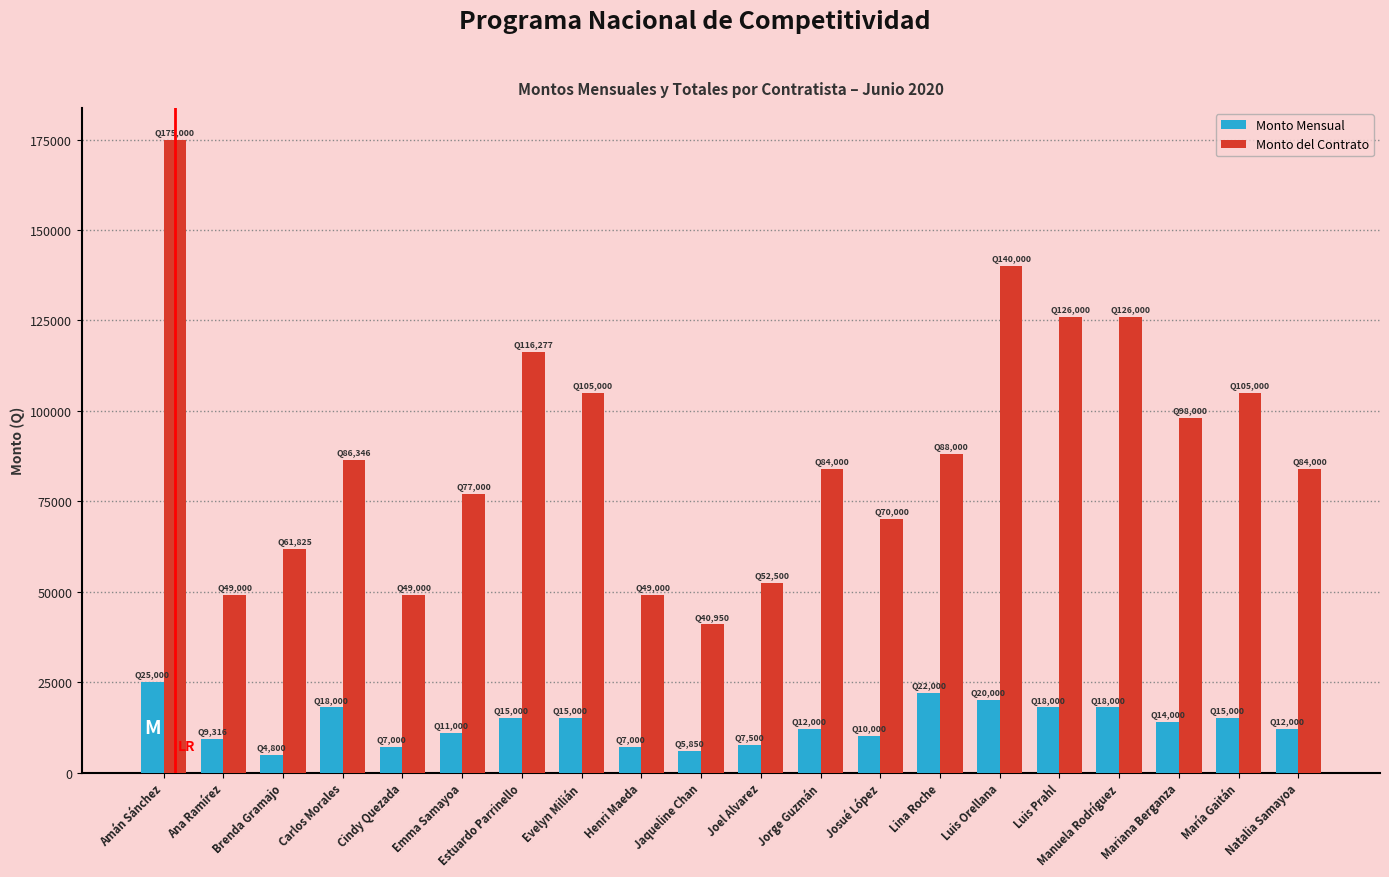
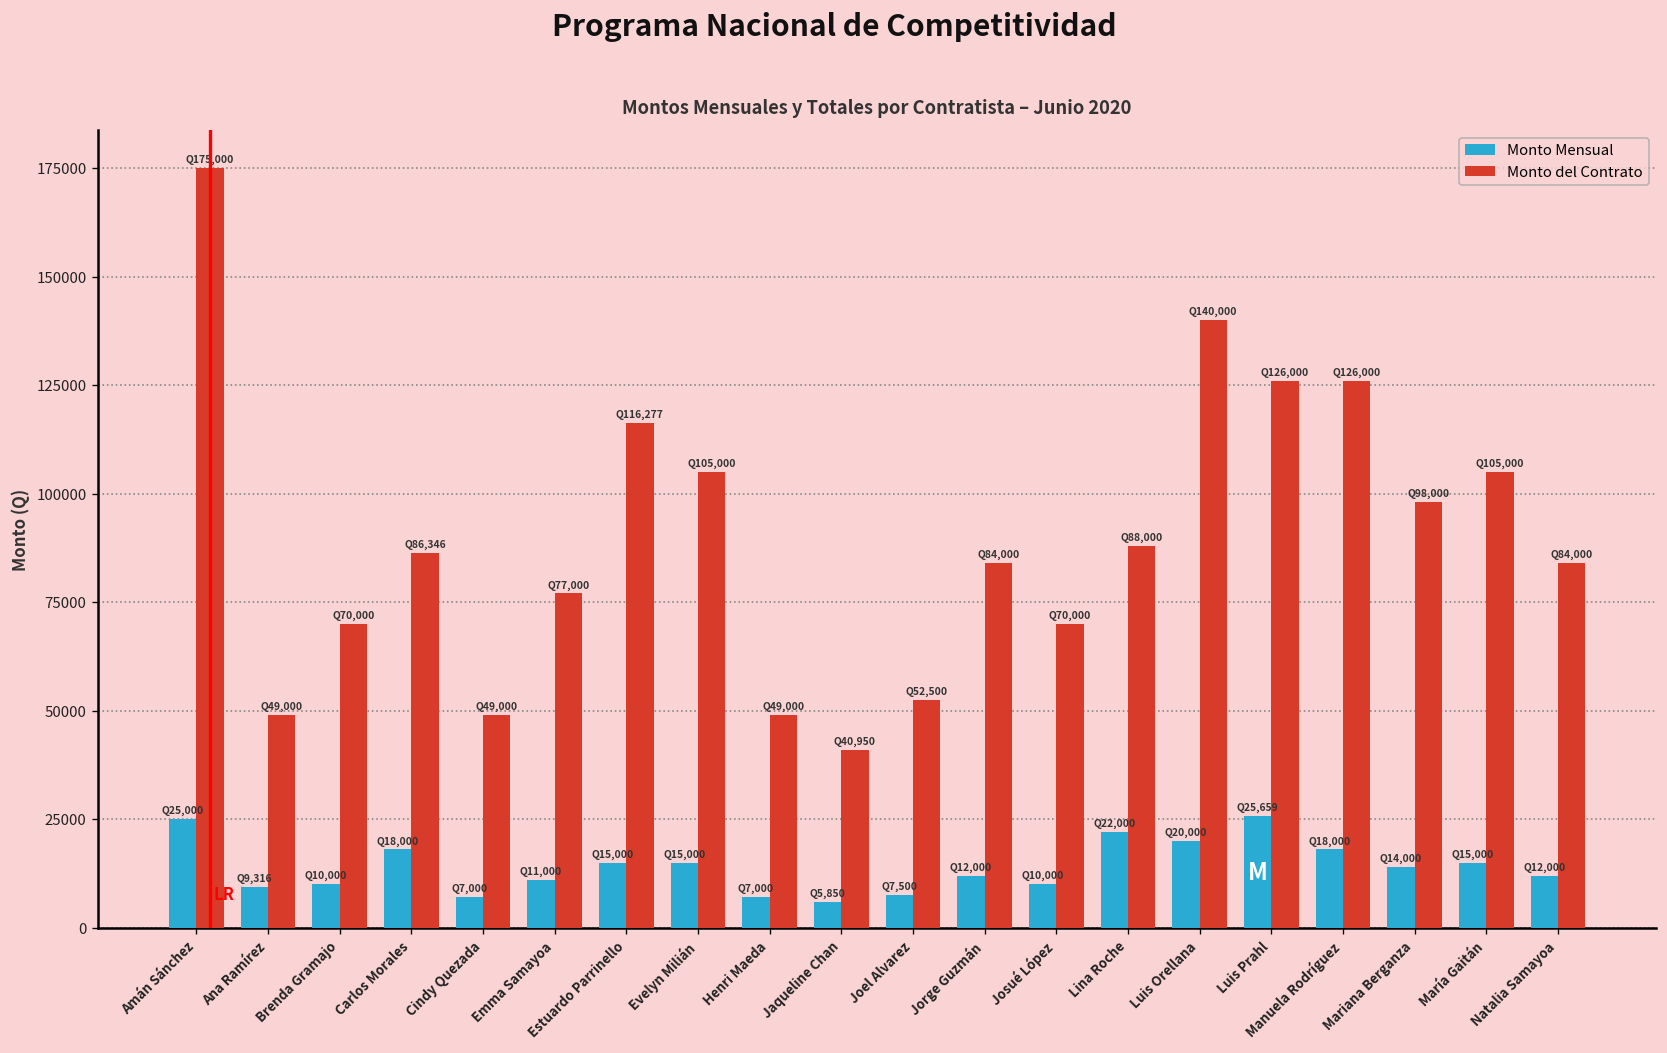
  {
    "Monto Mensual": {
-     "Brenda Gramajo": "4,800",
-     "Luis Prahl": "18,000"
+     "Brenda Gramajo": "10,000",
+     "Luis Prahl": "25,659"
    },
    "Monto del Contrato": {
-     "Brenda Gramajo": "61,825"
+     "Brenda Gramajo": "70,000"
    }
  }
